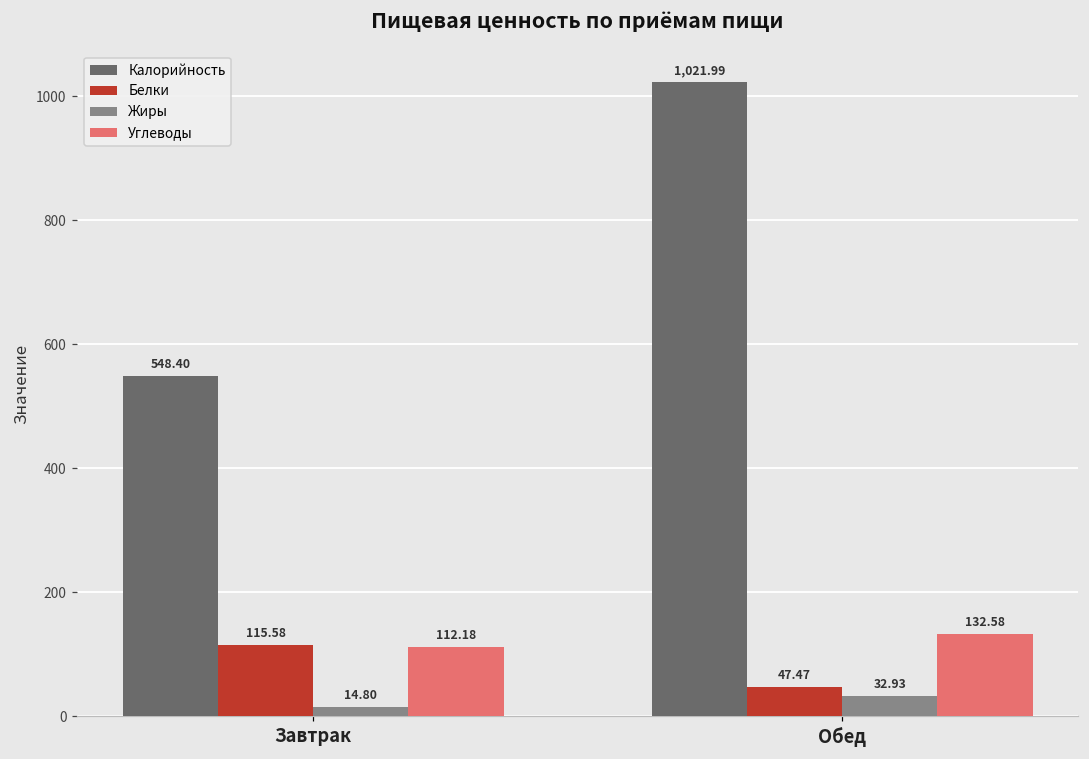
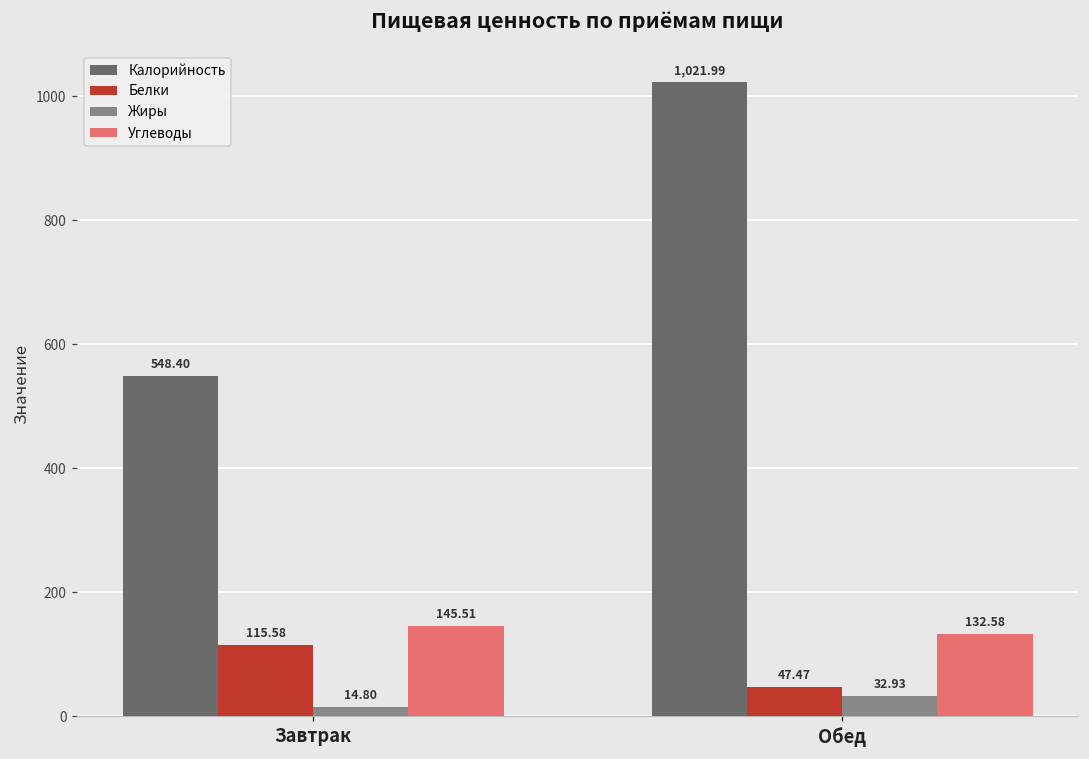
  {
    "Белки": {
      "Завтрак": 115.58,
      "Обед": 47.47
    },
    "Углеводы": {
-     "Завтрак": 112.18,
+     "Завтрак": 145.51,
      "Обед": 132.58
    }
  }
